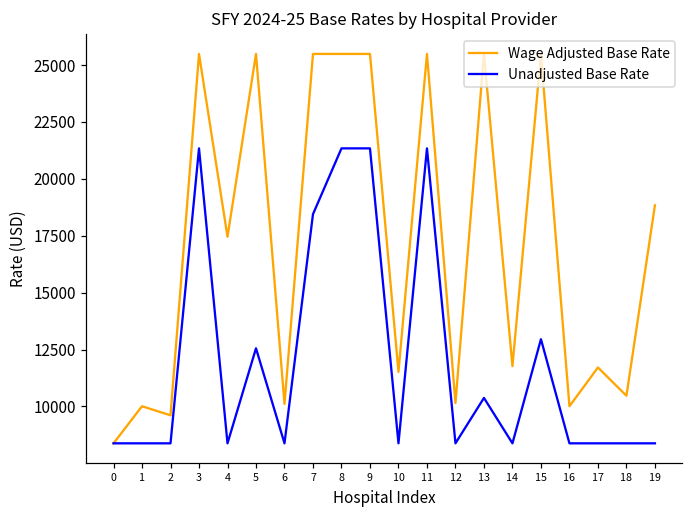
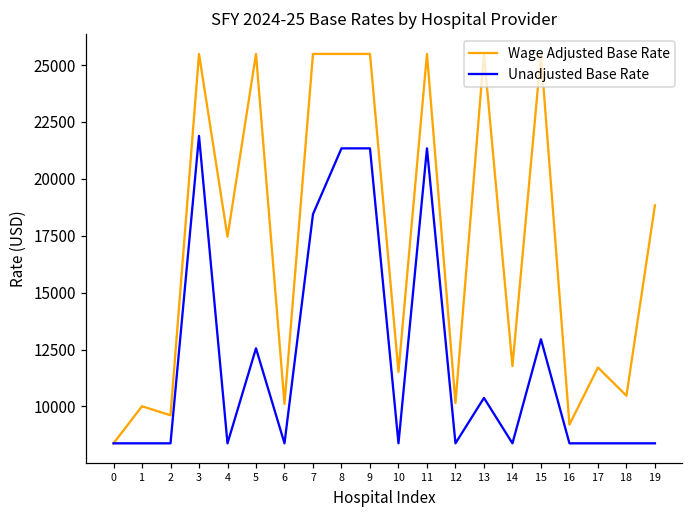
  {
    "Wage Adjusted Base Rate": {
      "1": 10000,
      "2": 9600,
      "3": 25500,
      "4": 17500,
      "5": 25500,
      "6": 10100,
      "7": 25500,
      "8": 25500,
      "9": 25500,
      "10": 11500,
      "11": 25500,
      "12": 10200,
      "14": 11800,
-     "16": 10000,
+     "16": 9200,
      "17": 11700,
      "18": 10500,
      "19": 18800
    },
    "Unadjusted Base Rate": {
      "1": 8400,
      "2": 8400,
-     "3": 21300,
+     "3": 21900,
      "4": 8400,
      "5": 12600,
      "6": 8400,
      "7": 18400,
      "8": 21300,
      "9": 21300,
      "10": 8400,
      "11": 21300,
      "12": 8400,
      "13": 10400,
      "14": 8400,
      "15": 13000,
      "16": 8400,
      "17": 8400,
      "18": 8400,
      "19": 8400
    }
  }
